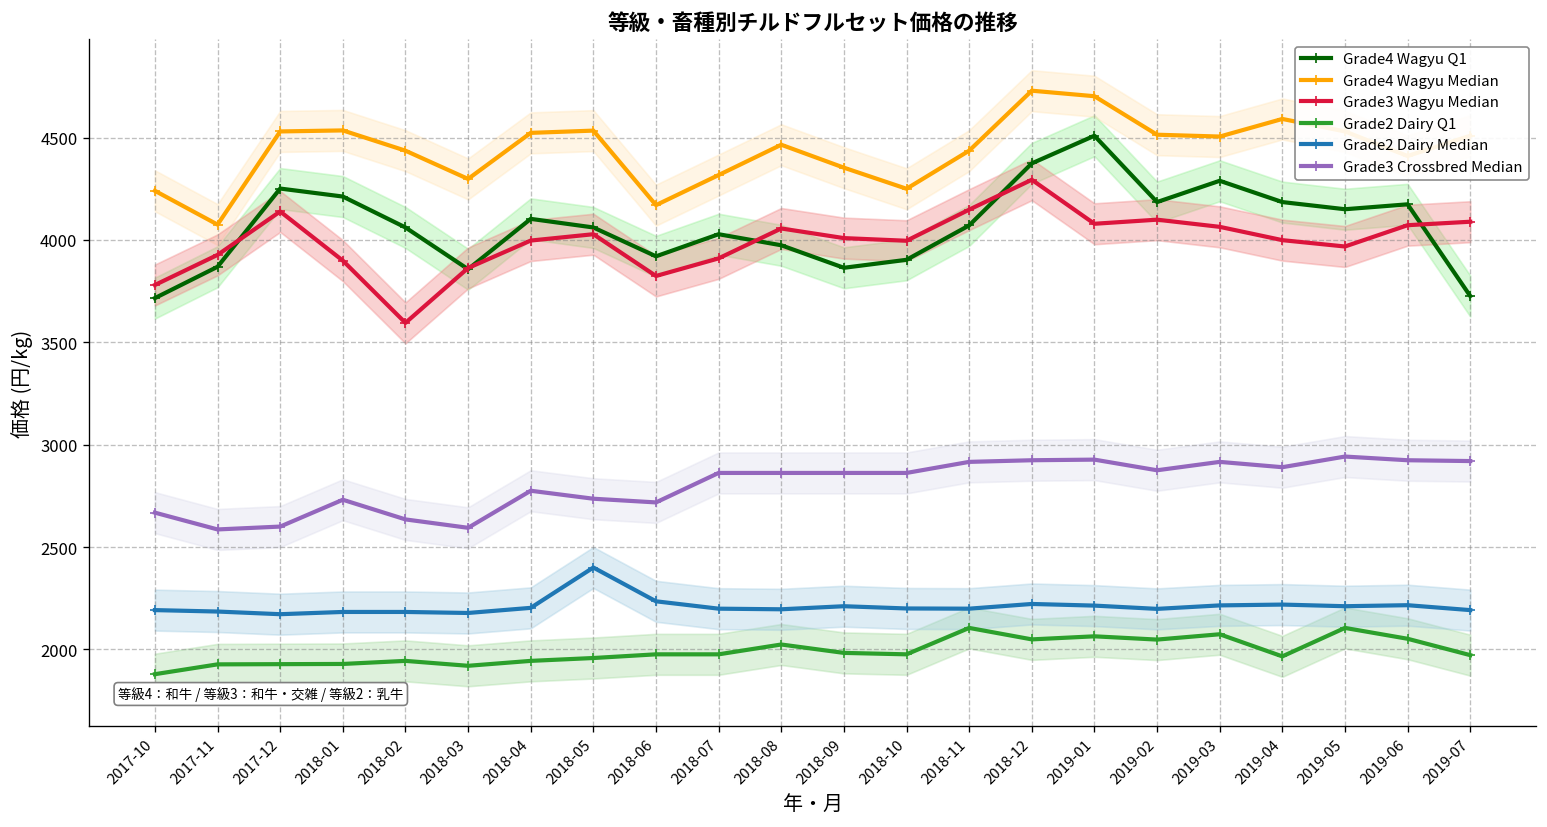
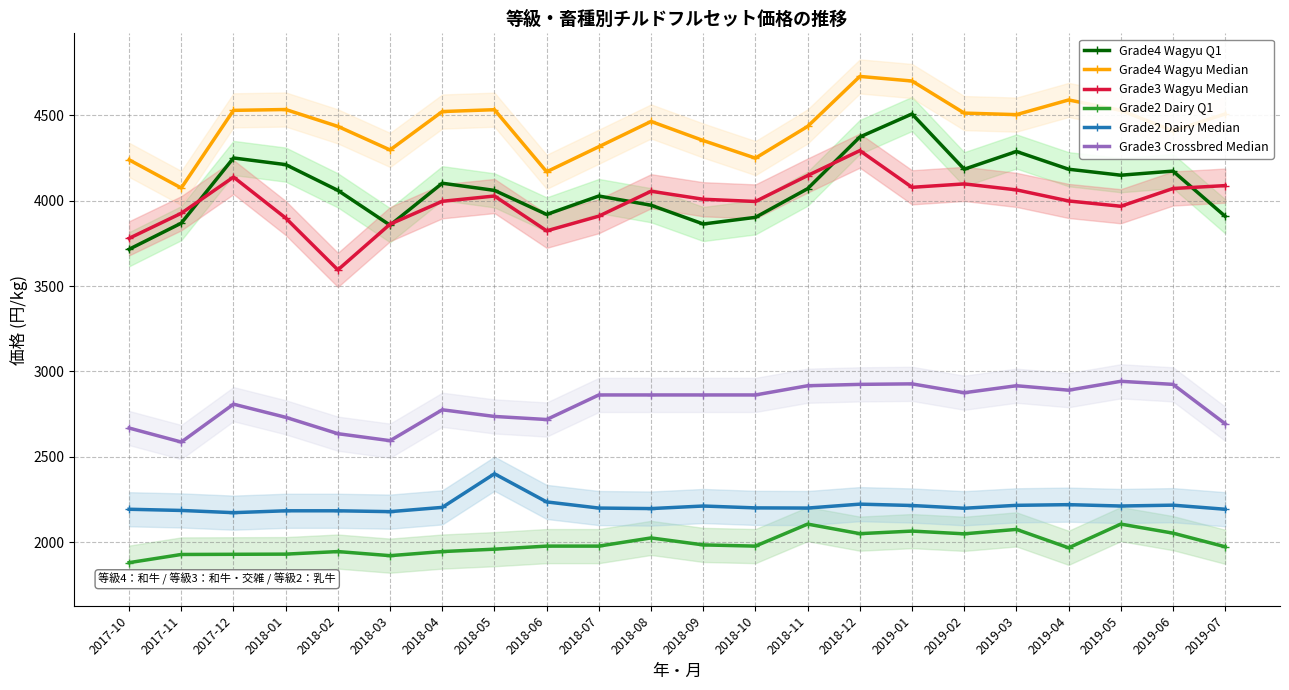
  {
    "Grade4 Wagyu Q1": {
      "2017-10": 3720,
      "2017-11": 3870,
      "2018-01": 4210,
      "2018-02": 4060,
      "2018-05": 4060,
      "2018-07": 4030,
      "2018-08": 3970,
      "2018-09": 3860,
      "2018-10": 3900,
      "2018-11": 4070,
      "2018-12": 4370,
      "2019-01": 4510,
      "2019-03": 4290,
      "2019-04": 4190,
      "2019-05": 4150,
-     "2019-07": 3730
+     "2019-07": 3910
    },
    "Grade4 Wagyu Median": {
      "2017-10": 4240,
      "2017-11": 4080,
      "2017-12": 4530,
      "2018-01": 4540,
      "2018-02": 4440,
      "2018-03": 4300,
      "2018-04": 4520,
      "2018-05": 4530,
      "2018-06": 4170,
      "2018-07": 4320,
      "2018-08": 4470,
      "2018-09": 4350,
      "2018-10": 4250,
      "2018-11": 4440,
      "2018-12": 4730,
      "2019-01": 4700,
      "2019-02": 4510,
      "2019-03": 4510,
      "2019-04": 4590
    },
    "Grade3 Wagyu Median": {
      "2017-10": 3780,
      "2017-11": 3930,
      "2017-12": 4140,
      "2018-01": 3900,
      "2018-02": 3600,
      "2018-04": 4000,
      "2018-05": 4030,
      "2018-06": 3820,
      "2018-07": 3910,
      "2018-08": 4060,
      "2018-09": 4010,
      "2018-11": 4150,
      "2018-12": 4290,
      "2019-01": 4080,
      "2019-02": 4100,
      "2019-03": 4060,
      "2019-04": 4000,
      "2019-05": 3970,
      "2019-06": 4070,
      "2019-07": 4090
    },
    "Grade2 Dairy Q1": {
      "2017-10": 1880,
      "2017-11": 1930,
      "2017-12": 1930,
      "2018-01": 1930,
      "2018-02": 1940,
      "2018-03": 1920,
      "2018-04": 1940,
      "2018-05": 1960,
      "2018-06": 1980,
      "2018-07": 1980,
      "2018-08": 2020,
      "2018-09": 1980,
      "2018-10": 1980,
      "2018-11": 2110,
      "2018-12": 2050,
      "2019-01": 2060,
      "2019-02": 2050,
      "2019-03": 2070,
      "2019-04": 1970,
      "2019-05": 2110,
      "2019-06": 2050,
      "2019-07": 1970
    },
    "Grade2 Dairy Median": {
      "2017-10": 2190,
      "2017-11": 2190,
      "2017-12": 2170,
      "2018-01": 2180,
      "2018-02": 2180,
      "2018-03": 2180,
      "2018-04": 2200,
      "2018-05": 2400,
      "2018-06": 2240,
      "2018-07": 2200,
      "2018-08": 2200,
      "2018-09": 2210,
      "2018-10": 2200,
      "2018-12": 2220,
      "2019-01": 2210,
      "2019-02": 2200,
      "2019-03": 2220,
      "2019-04": 2220,
      "2019-06": 2220,
      "2019-07": 2190
    },
    "Grade3 Crossbred Median": {
      "2017-10": 2670,
      "2017-11": 2590,
-     "2017-12": 2600,
+     "2017-12": 2810,
      "2018-01": 2730,
      "2018-02": 2640,
      "2018-03": 2590,
      "2018-04": 2780,
      "2018-05": 2740,
      "2018-06": 2720,
      "2018-07": 2860,
      "2018-08": 2860,
      "2018-09": 2860,
      "2018-10": 2860,
      "2018-11": 2920,
      "2018-12": 2920,
      "2019-01": 2930,
      "2019-02": 2880,
      "2019-03": 2920,
      "2019-04": 2890,
      "2019-05": 2940,
      "2019-06": 2920,
-     "2019-07": 2920
+     "2019-07": 2690
    }
  }
